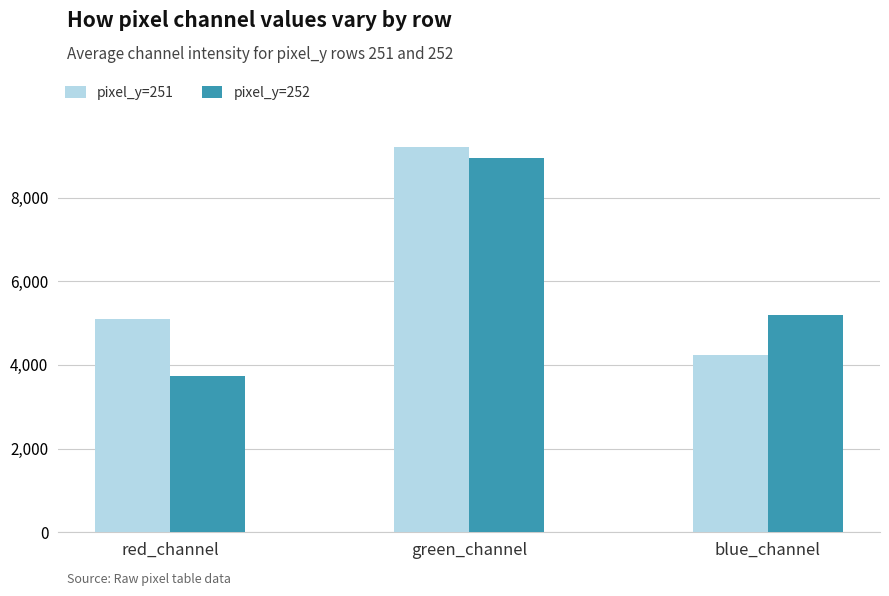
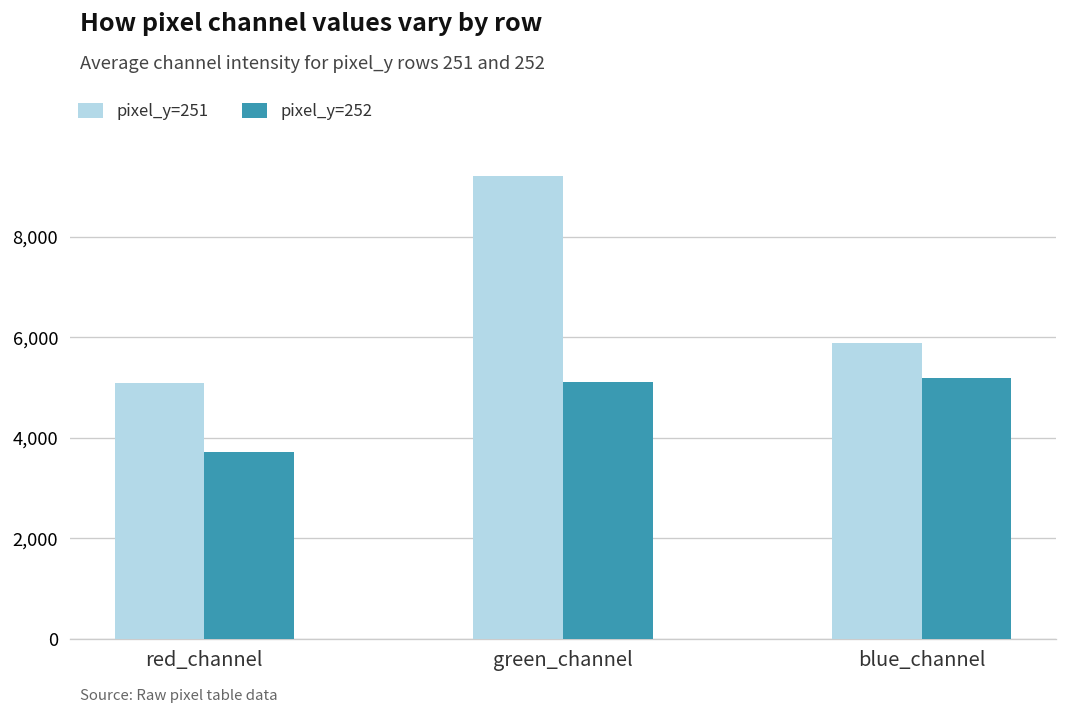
  {
    "pixel_y=251": {
      "red_channel": "5,100",
      "green_channel": "9,200",
-     "blue_channel": "4,200"
+     "blue_channel": "5,900"
    },
    "pixel_y=252": {
      "red_channel": "3,700",
-     "green_channel": "9,000",
+     "green_channel": "5,100",
      "blue_channel": "5,200"
    }
  }
